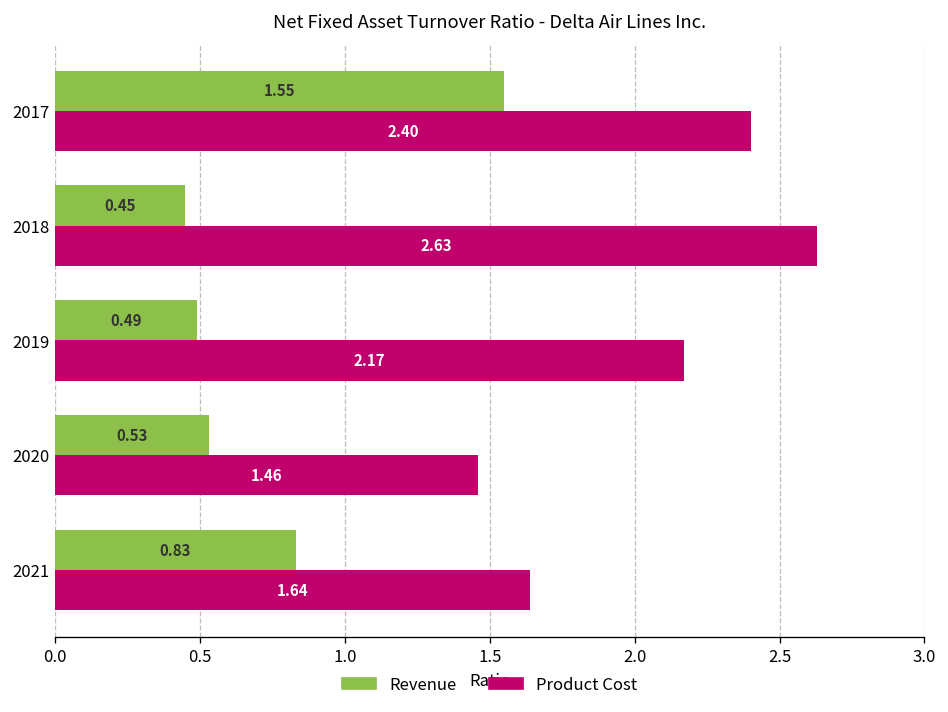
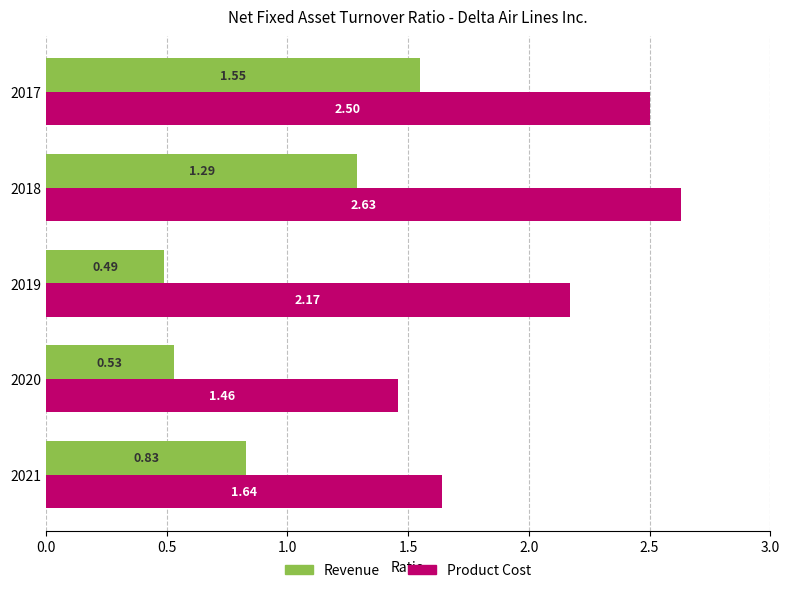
  {
    "Revenue": {
      "2017": 1.55,
-     "2018": 0.45,
+     "2018": 1.29,
      "2019": 0.49,
      "2020": 0.53,
      "2021": 0.83
    },
    "Product Cost": {
-     "2017": 2.40,
+     "2017": 2.50,
      "2018": 2.63,
      "2019": 2.17,
      "2020": 1.46,
      "2021": 1.64
    }
  }
